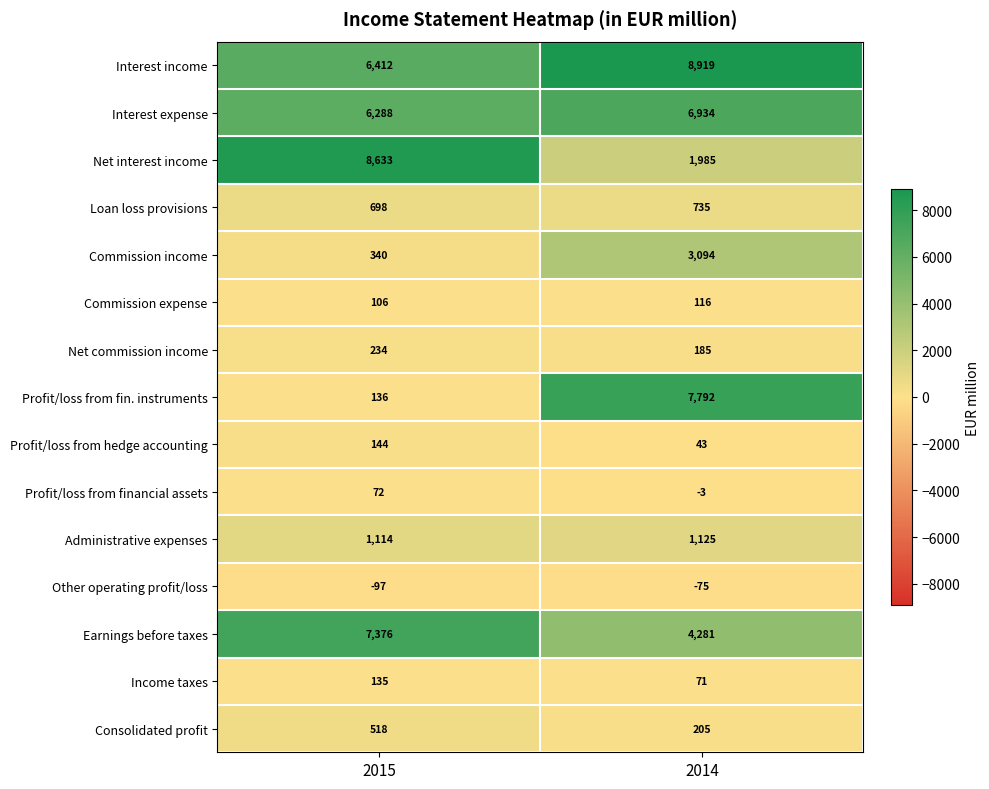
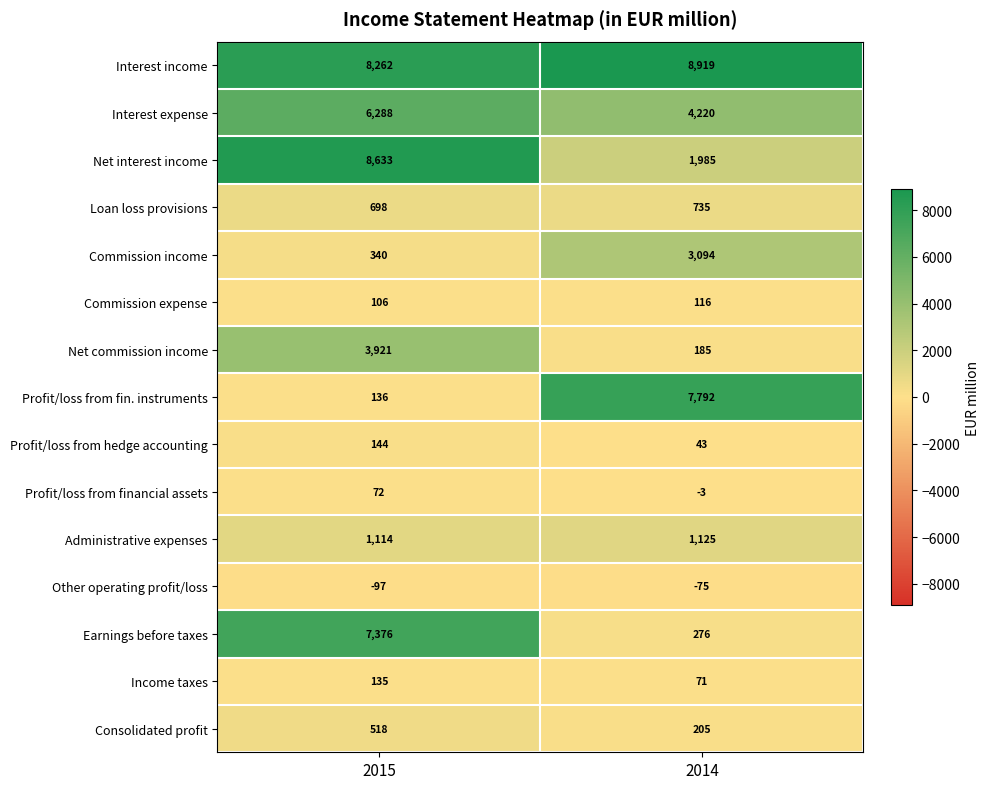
  {
    "Interest income": {
-     "2015": "6,412",
+     "2015": "8,262",
      "2014": "8,919"
    },
    "Interest expense": {
      "2015": "6,288",
-     "2014": "6,934"
+     "2014": "4,220"
    },
    "Net interest income": {
      "2015": "8,633",
      "2014": "1,985"
    },
    "Loan loss provisions": {
      "2015": "698",
      "2014": "735"
    },
    "Commission income": {
      "2015": "340",
      "2014": "3,094"
    },
    "Commission expense": {
      "2015": "106",
      "2014": "116"
    },
    "Net commission income": {
-     "2015": "234",
+     "2015": "3,921",
      "2014": "185"
    },
    "Profit/loss from fin. instruments": {
      "2015": "136",
      "2014": "7,792"
    },
    "Profit/loss from hedge accounting": {
      "2015": "144",
      "2014": "43"
    },
    "Profit/loss from financial assets": {
      "2015": "72",
      "2014": "-3"
    },
    "Administrative expenses": {
      "2015": "1,114",
      "2014": "1,125"
    },
    "Other operating profit/loss": {
      "2015": "-97",
      "2014": "-75"
    },
    "Earnings before taxes": {
      "2015": "7,376",
-     "2014": "4,281"
+     "2014": "276"
    },
    "Income taxes": {
      "2015": "135",
      "2014": "71"
    },
    "Consolidated profit": {
      "2015": "518",
      "2014": "205"
    }
  }
